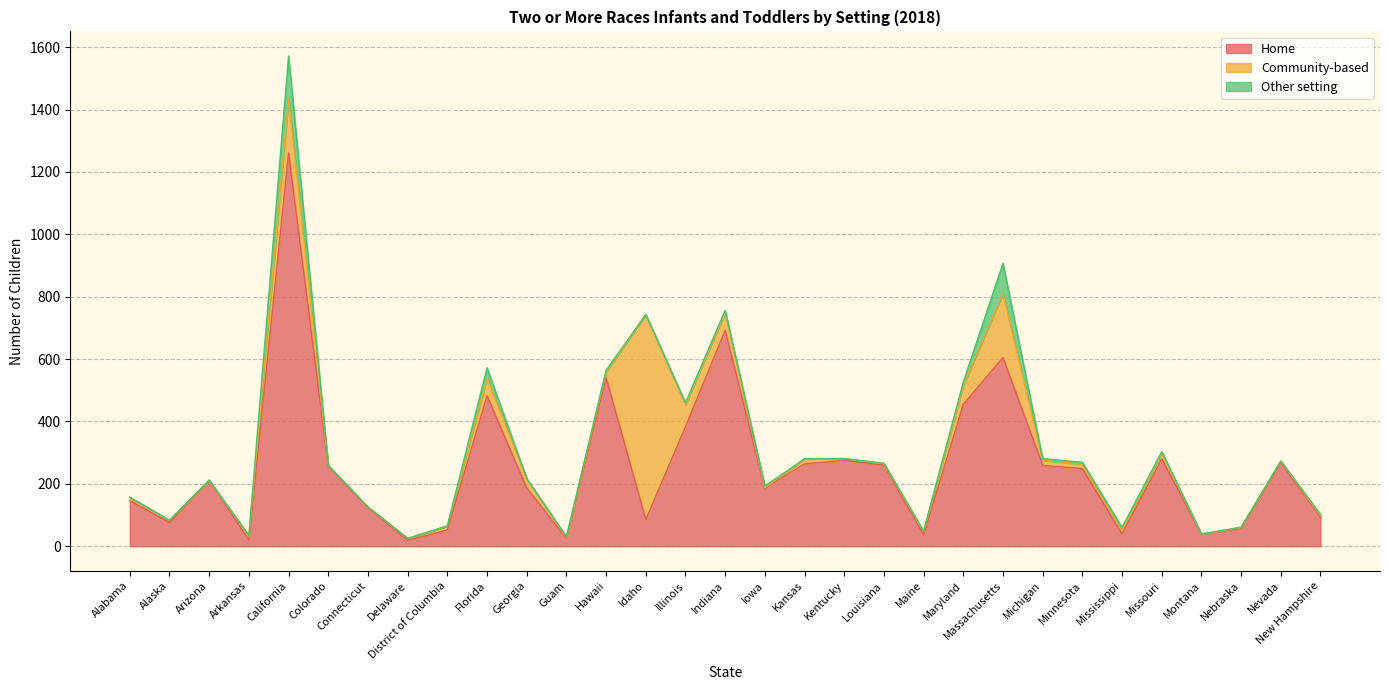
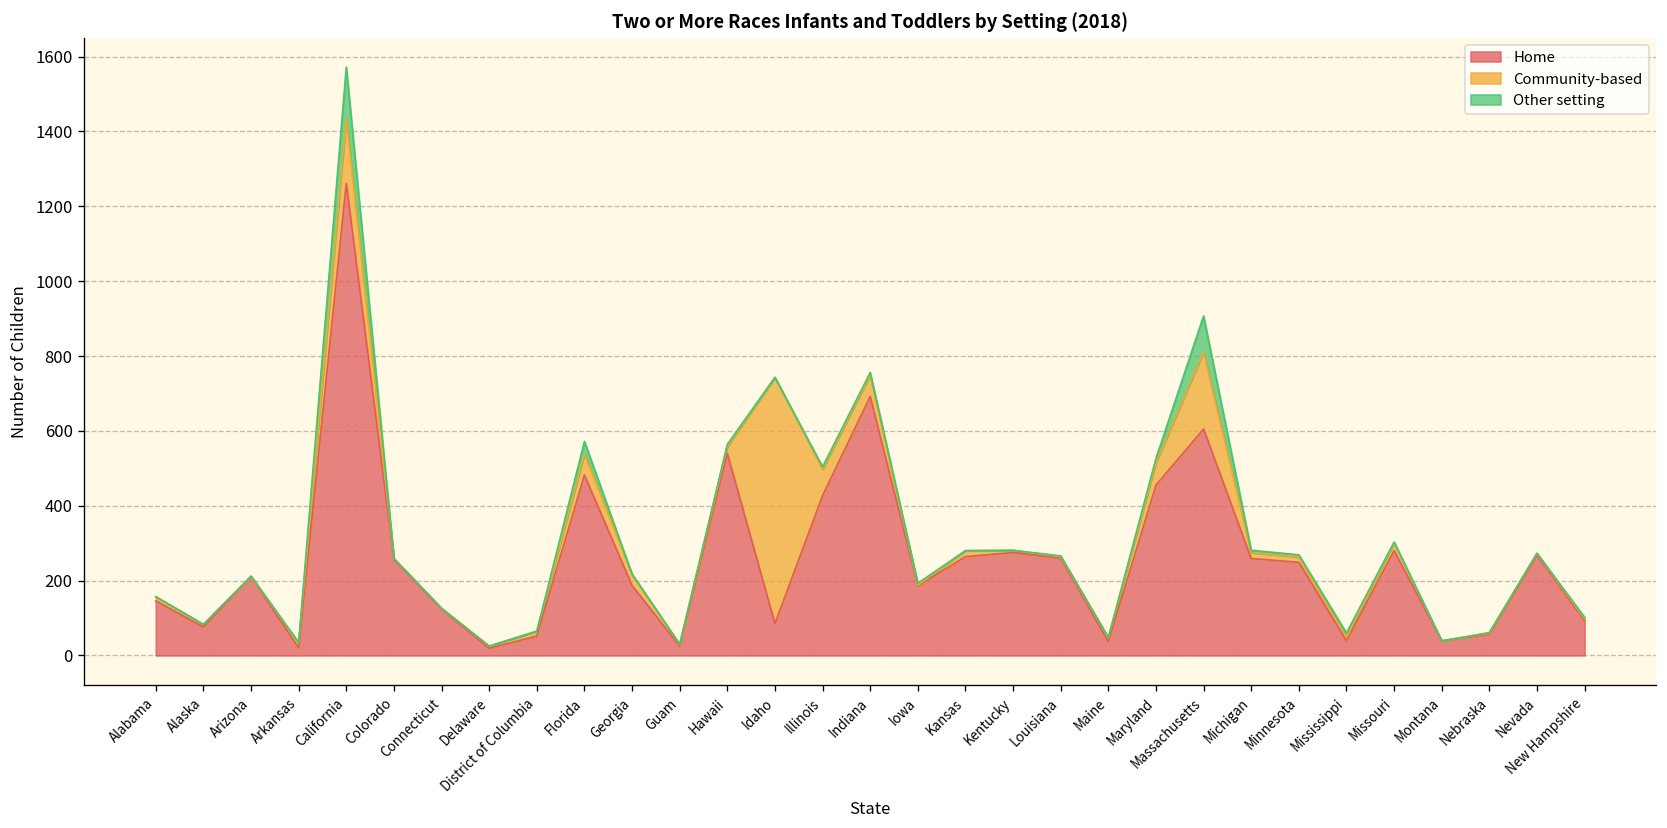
  {
    "Home": {
      "Alabama": 150,
      "Arkansas": 20,
      "California": 1260,
      "District of Columbia": 50,
      "Florida": 480,
      "Georgia": 190,
      "Hawaii": 540,
      "Idaho": 90,
-     "Illinois": 380,
+     "Illinois": 430,
      "Indiana": 690,
      "Kansas": 260,
      "Maine": 40,
      "Maryland": 460,
      "Massachusetts": 610,
      "Michigan": 260,
      "Minnesota": 250,
      "Mississippi": 40,
      "Missouri": 280
    },
    "Community-based": {
      "California": 170,
      "Florida": 60,
      "Maryland": 60,
      "Massachusetts": 210,
      "Mississippi": 10
    },
    "Other setting": {
      "California": 140,
      "Florida": 30,
      "Maryland": 10,
      "Massachusetts": 100,
      "Mississippi": 10
    }
  }
